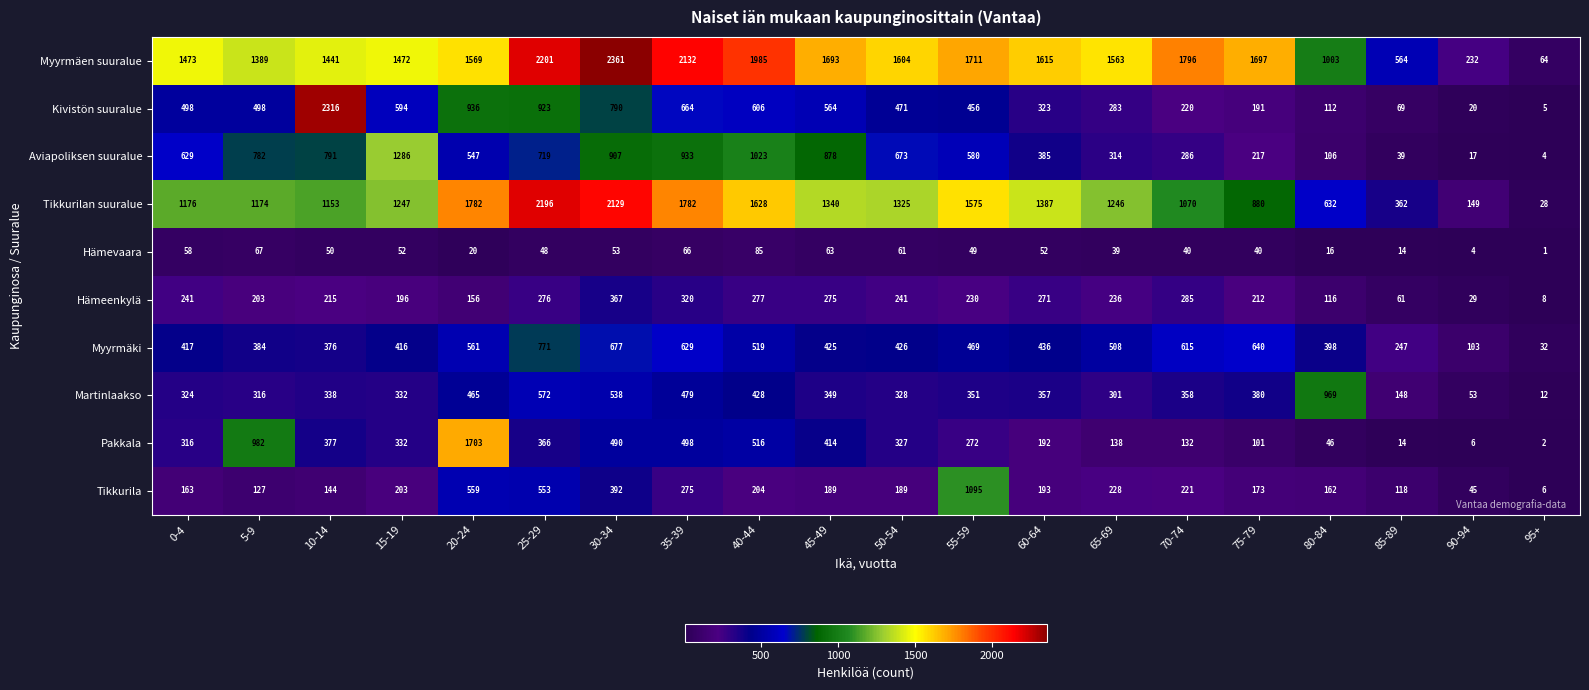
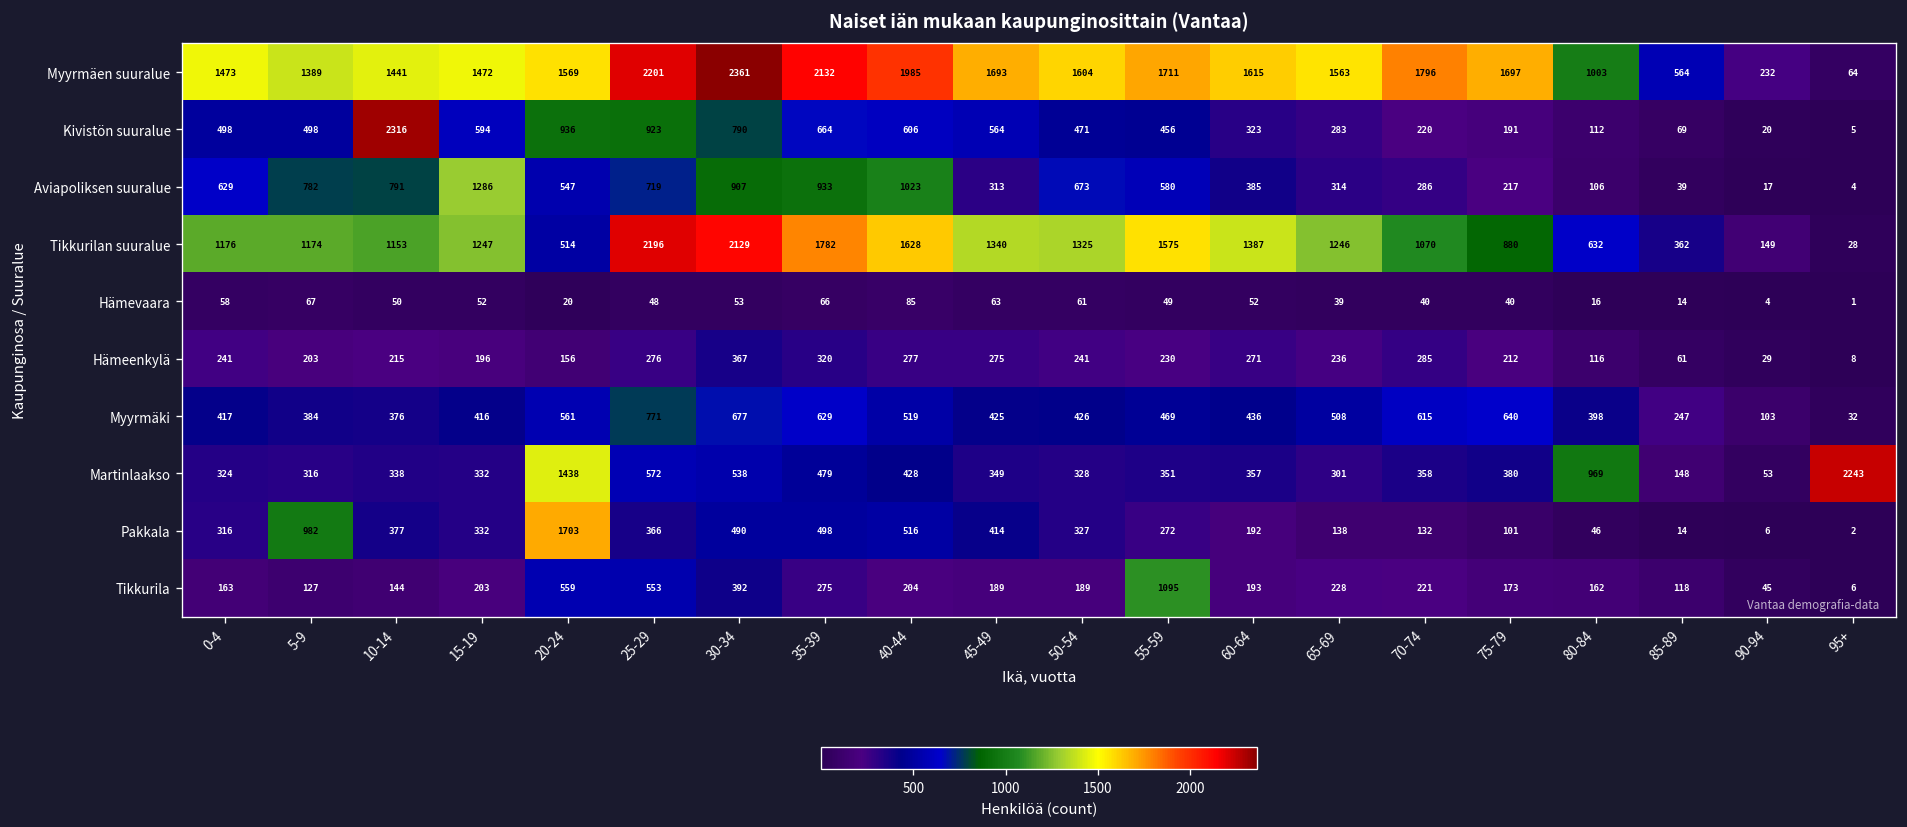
  {
    "Myyrmäen suuralue": {
      "0-4": 1473,
      "5-9": 1389,
      "10-14": 1441,
      "15-19": 1472,
      "20-24": 1569,
      "25-29": 2201,
      "30-34": 2361,
      "35-39": 2132,
      "40-44": 1985,
      "45-49": 1693,
      "50-54": 1604,
      "55-59": 1711,
      "60-64": 1615,
      "65-69": 1563,
      "70-74": 1796,
      "75-79": 1697,
      "80-84": 1003,
      "85-89": 564,
      "90-94": 232,
      "95+": 64
    },
    "Kivistön suuralue": {
      "0-4": 498,
      "5-9": 498,
      "10-14": 2316,
      "15-19": 594,
      "20-24": 936,
      "25-29": 923,
      "30-34": 790,
      "35-39": 664,
      "40-44": 606,
      "45-49": 564,
      "50-54": 471,
      "55-59": 456,
      "60-64": 323,
      "65-69": 283,
      "70-74": 220,
      "75-79": 191,
      "80-84": 112,
      "85-89": 69,
      "90-94": 20,
      "95+": 5
    },
    "Aviapoliksen suuralue": {
      "0-4": 629,
      "5-9": 782,
      "10-14": 791,
      "15-19": 1286,
      "20-24": 547,
      "25-29": 719,
      "30-34": 907,
      "35-39": 933,
      "40-44": 1023,
-     "45-49": 878,
+     "45-49": 313,
      "50-54": 673,
      "55-59": 580,
      "60-64": 385,
      "65-69": 314,
      "70-74": 286,
      "75-79": 217,
      "80-84": 106,
      "85-89": 39,
      "90-94": 17,
      "95+": 4
    },
    "Tikkurilan suuralue": {
      "0-4": 1176,
      "5-9": 1174,
      "10-14": 1153,
      "15-19": 1247,
-     "20-24": 1782,
+     "20-24": 514,
      "25-29": 2196,
      "30-34": 2129,
      "35-39": 1782,
      "40-44": 1628,
      "45-49": 1340,
      "50-54": 1325,
      "55-59": 1575,
      "60-64": 1387,
      "65-69": 1246,
      "70-74": 1070,
      "75-79": 880,
      "80-84": 632,
      "85-89": 362,
      "90-94": 149,
      "95+": 28
    },
    "Hämevaara": {
      "0-4": 58,
      "5-9": 67,
      "10-14": 50,
      "15-19": 52,
      "20-24": 20,
      "25-29": 48,
      "30-34": 53,
      "35-39": 66,
      "40-44": 85,
      "45-49": 63,
      "50-54": 61,
      "55-59": 49,
      "60-64": 52,
      "65-69": 39,
      "70-74": 40,
      "75-79": 40,
      "80-84": 16,
      "85-89": 14,
      "90-94": 4,
      "95+": 1
    },
    "Hämeenkylä": {
      "0-4": 241,
      "5-9": 203,
      "10-14": 215,
      "15-19": 196,
      "20-24": 156,
      "25-29": 276,
      "30-34": 367,
      "35-39": 320,
      "40-44": 277,
      "45-49": 275,
      "50-54": 241,
      "55-59": 230,
      "60-64": 271,
      "65-69": 236,
      "70-74": 285,
      "75-79": 212,
      "80-84": 116,
      "85-89": 61,
      "90-94": 29,
      "95+": 8
    },
    "Myyrmäki": {
      "0-4": 417,
      "5-9": 384,
      "10-14": 376,
      "15-19": 416,
      "20-24": 561,
      "25-29": 771,
      "30-34": 677,
      "35-39": 629,
      "40-44": 519,
      "45-49": 425,
      "50-54": 426,
      "55-59": 469,
      "60-64": 436,
      "65-69": 508,
      "70-74": 615,
      "75-79": 640,
      "80-84": 398,
      "85-89": 247,
      "90-94": 103,
      "95+": 32
    },
    "Martinlaakso": {
      "0-4": 324,
      "5-9": 316,
      "10-14": 338,
      "15-19": 332,
-     "20-24": 465,
+     "20-24": 1438,
      "25-29": 572,
      "30-34": 538,
      "35-39": 479,
      "40-44": 428,
      "45-49": 349,
      "50-54": 328,
      "55-59": 351,
      "60-64": 357,
      "65-69": 301,
      "70-74": 358,
      "75-79": 380,
      "80-84": 969,
      "85-89": 148,
      "90-94": 53,
-     "95+": 12
+     "95+": 2243
    },
    "Pakkala": {
      "0-4": 316,
      "5-9": 982,
      "10-14": 377,
      "15-19": 332,
      "20-24": 1703,
      "25-29": 366,
      "30-34": 490,
      "35-39": 498,
      "40-44": 516,
      "45-49": 414,
      "50-54": 327,
      "55-59": 272,
      "60-64": 192,
      "65-69": 138,
      "70-74": 132,
      "75-79": 101,
      "80-84": 46,
      "85-89": 14,
      "90-94": 6,
      "95+": 2
    },
    "Tikkurila": {
      "0-4": 163,
      "5-9": 127,
      "10-14": 144,
      "15-19": 203,
      "20-24": 559,
      "25-29": 553,
      "30-34": 392,
      "35-39": 275,
      "40-44": 204,
      "45-49": 189,
      "50-54": 189,
      "55-59": 1095,
      "60-64": 193,
      "65-69": 228,
      "70-74": 221,
      "75-79": 173,
      "80-84": 162,
      "85-89": 118,
      "90-94": 45
    }
  }
